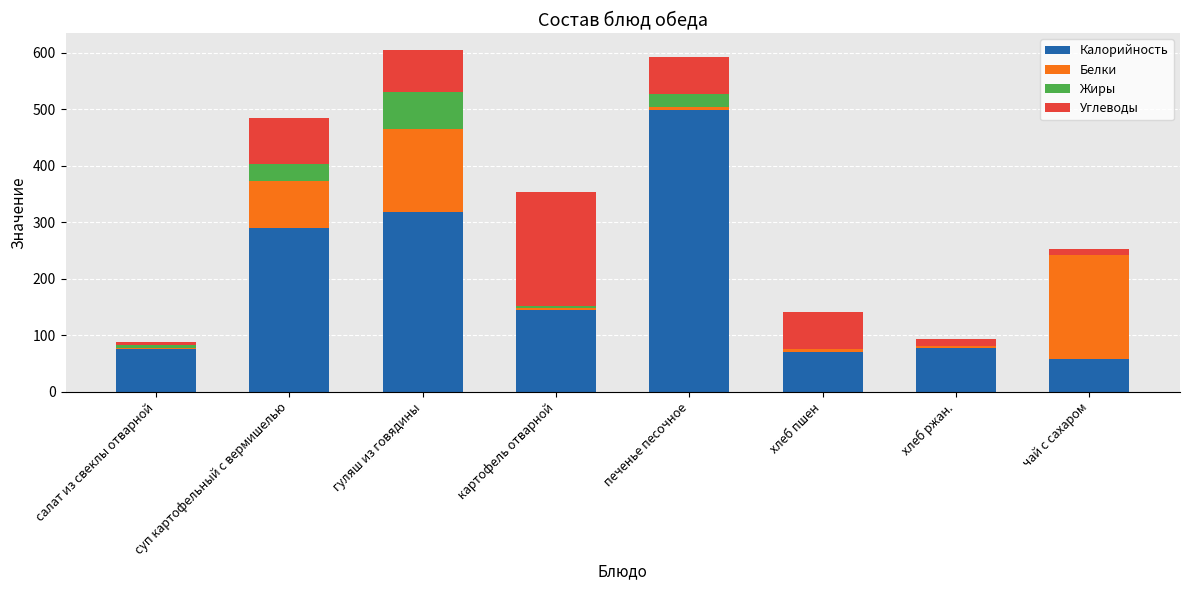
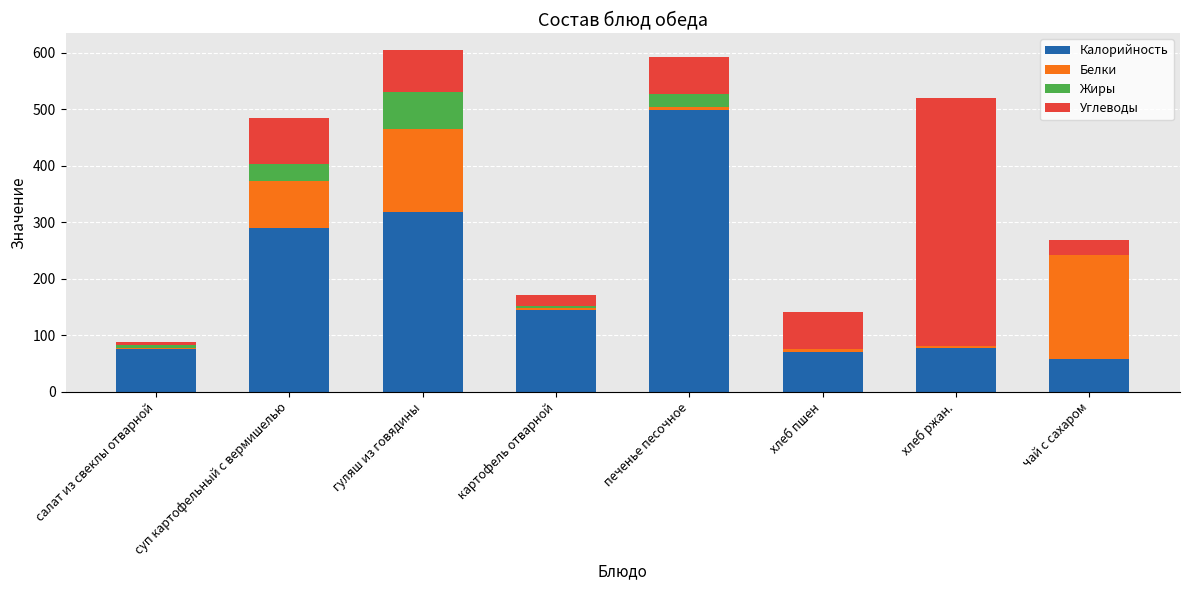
  {
    "Калорийность": {
      "салат из свеклы отварной": 80,
      "суп картофельный с вермишелью": 290,
      "гуляш из говядины": 320,
      "картофель отварной": 150,
      "печенье песочное": 500,
      "хлеб пшен": 70,
      "хлеб ржан.": 80,
      "чай с сахаром": 60
    },
    "Белки": {
      "суп картофельный с вермишелью": 80,
      "гуляш из говядины": 150,
      "печенье песочное": 10,
      "хлеб пшен": 0,
      "чай с сахаром": 180
    },
    "Жиры": {
      "салат из свеклы отварной": 10,
      "суп картофельный с вермишелью": 30,
      "гуляш из говядины": 70,
      "картофель отварной": 0,
      "печенье песочное": 20,
      "чай с сахаром": 0
    },
    "Углеводы": {
      "салат из свеклы отварной": 10,
      "суп картофельный с вермишелью": 80,
      "гуляш из говядины": 70,
-     "картофель отварной": 200,
+     "картофель отварной": 20,
      "печенье песочное": 60,
      "хлеб пшен": 60,
-     "хлеб ржан.": 10,
-     "чай с сахаром": 10
+     "хлеб ржан.": 440,
+     "чай с сахаром": 30
    }
  }
